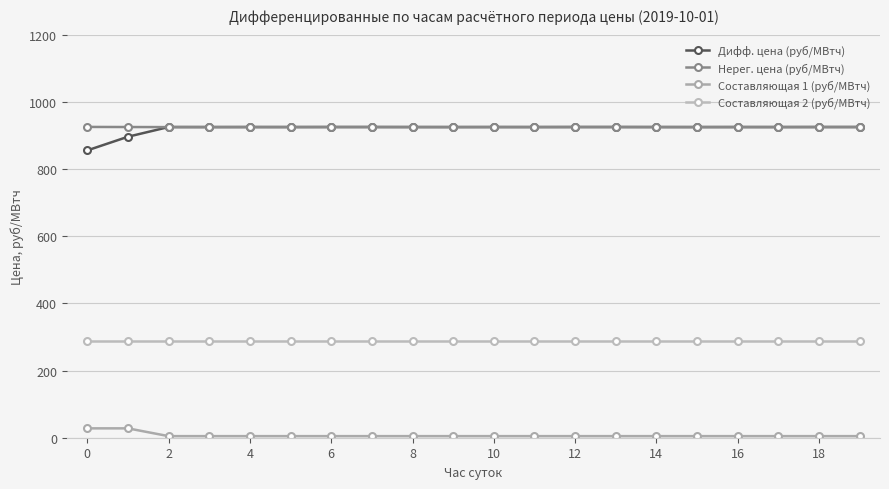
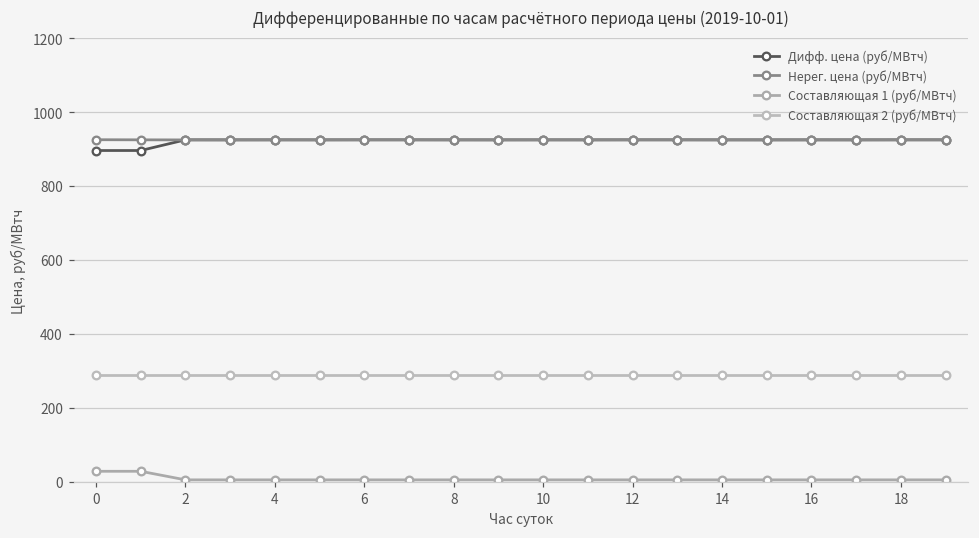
  {
    "Дифф. цена (руб/МВтч)": {
-     "0": 860
+     "0": 900
    }
  }
